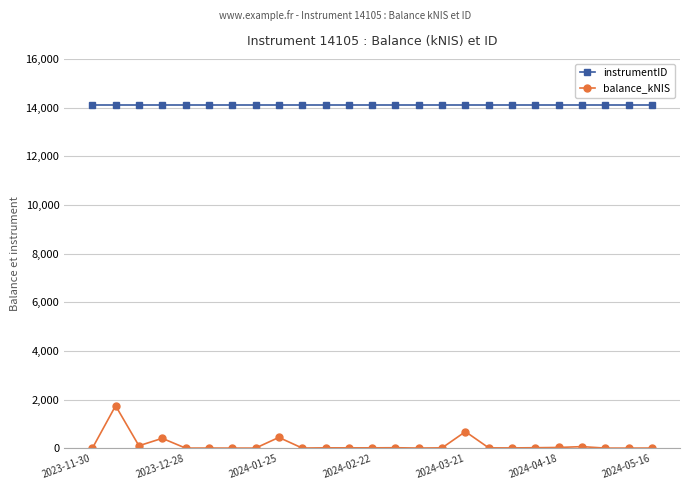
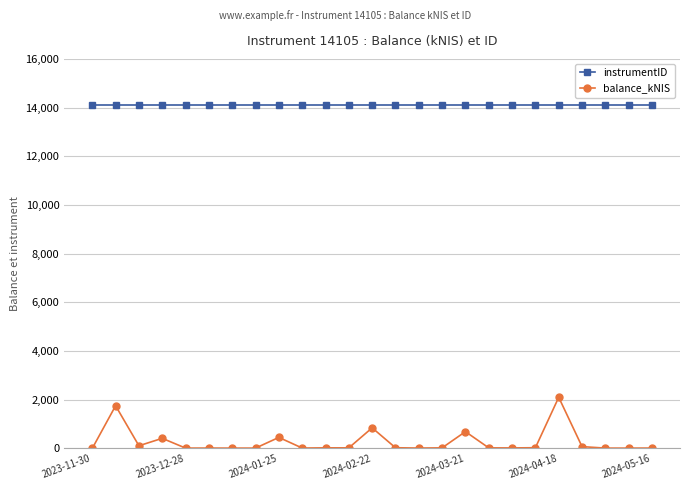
  {
    "instrumentID": {
      "2023-11-30": "14,100",
      "2023-12-28": "14,100",
      "2024-01-25": "14,100",
      "2024-02-22": "14,100",
      "2024-03-21": "14,100",
      "2024-04-18": "14,100",
      "2024-05-16": "14,100"
    },
    "balance_kNIS": {
      "2023-11-30": "0",
      "2023-12-28": "0",
      "2024-01-25": "500",
-     "2024-02-22": "0",
+     "2024-02-22": "800",
      "2024-03-21": "700",
-     "2024-04-18": "0",
+     "2024-04-18": "2,100",
      "2024-05-16": "0"
    }
  }
